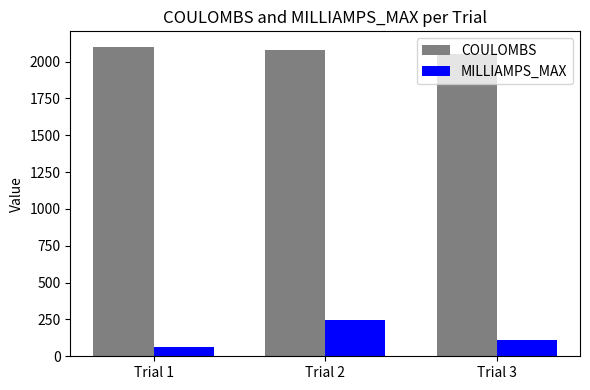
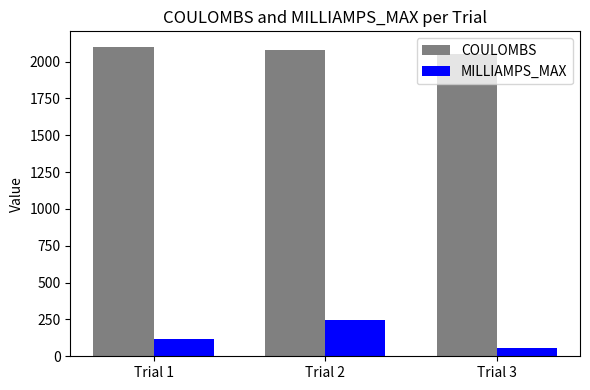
  {
    "COULOMBS": {
      "Trial 1": 2100,
      "Trial 2": 2080
    },
    "MILLIAMPS_MAX": {
-     "Trial 1": 60,
+     "Trial 1": 120,
      "Trial 2": 250,
-     "Trial 3": 110
+     "Trial 3": 50
    }
  }
